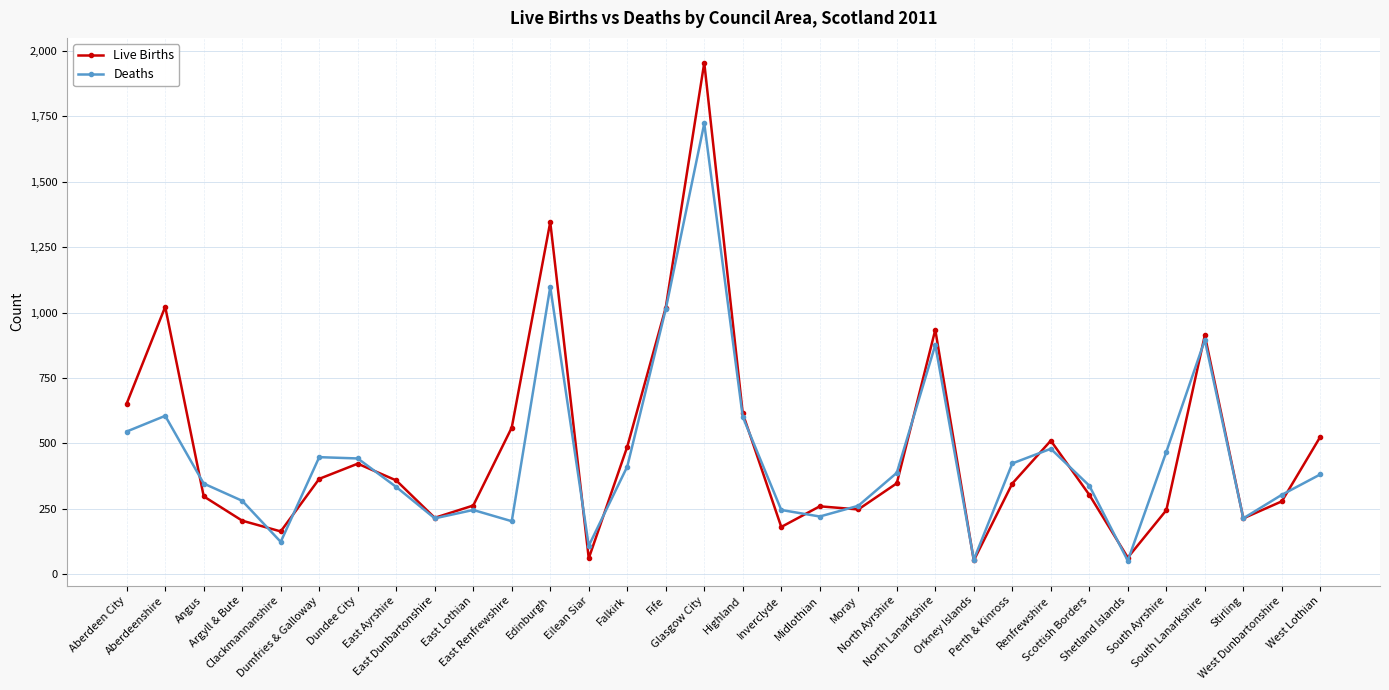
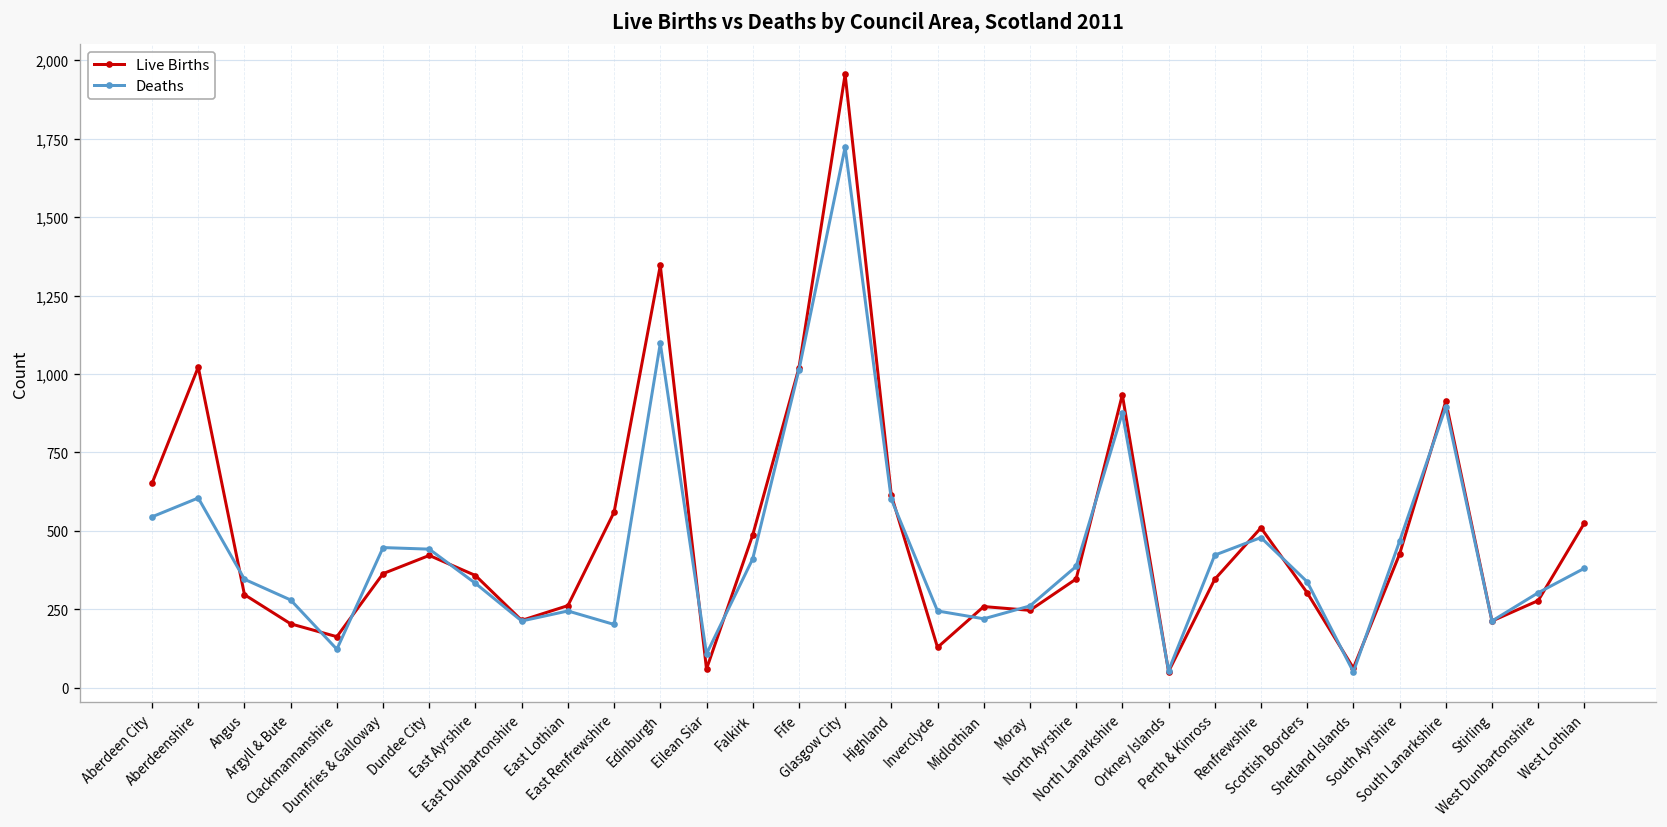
  {
    "Live Births": {
      "Aberdeen City": "650",
      "Aberdeenshire": "1,020",
      "Angus": "300",
      "Argyll & Bute": "200",
      "Clackmannanshire": "160",
      "Dumfries & Galloway": "360",
      "Dundee City": "420",
      "East Ayrshire": "360",
      "East Lothian": "260",
      "East Renfrewshire": "560",
      "Edinburgh": "1,350",
      "Eilean Siar": "60",
      "Falkirk": "490",
      "Glasgow City": "1,960",
      "Highland": "610",
-     "Inverclyde": "180",
+     "Inverclyde": "130",
      "Midlothian": "260",
      "Moray": "250",
      "North Ayrshire": "350",
      "North Lanarkshire": "930",
      "Perth & Kinross": "350",
      "Renfrewshire": "510",
      "Scottish Borders": "300",
      "Shetland Islands": "60",
-     "South Ayrshire": "240",
+     "South Ayrshire": "430",
      "South Lanarkshire": "910",
      "West Dunbartonshire": "280",
      "West Lothian": "530"
    },
    "Deaths": {
      "Aberdeen City": "550",
      "Aberdeenshire": "610",
      "Angus": "350",
      "Argyll & Bute": "280",
      "Clackmannanshire": "120",
      "Dumfries & Galloway": "450",
      "Dundee City": "440",
      "East Ayrshire": "330",
      "East Lothian": "250",
      "East Renfrewshire": "200",
      "Edinburgh": "1,100",
      "Eilean Siar": "110",
      "Falkirk": "410",
      "Glasgow City": "1,720",
      "Highland": "600",
      "Inverclyde": "250",
      "Midlothian": "220",
      "Moray": "260",
      "North Ayrshire": "390",
      "North Lanarkshire": "880",
      "Perth & Kinross": "420",
      "Renfrewshire": "480",
      "Scottish Borders": "340",
      "Shetland Islands": "50",
      "South Ayrshire": "470",
      "South Lanarkshire": "900",
      "West Dunbartonshire": "300",
      "West Lothian": "380"
    }
  }
